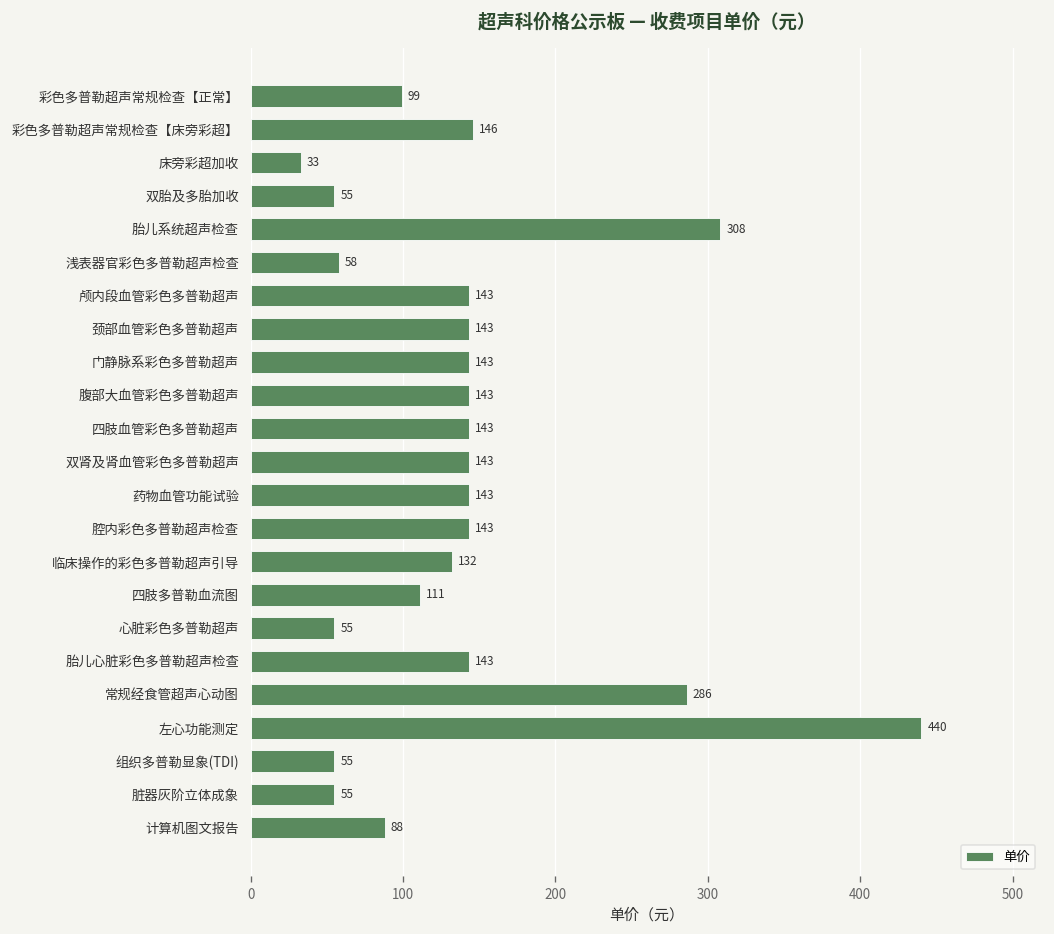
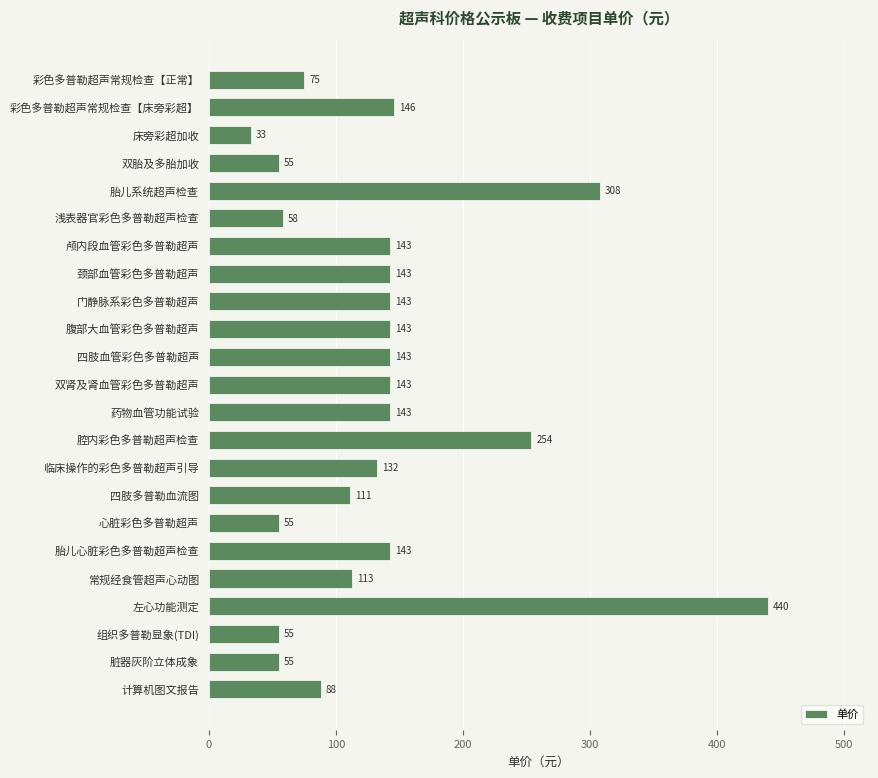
  {
-   "彩色多普勒超声常规检查【正常】": 99,
+   "彩色多普勒超声常规检查【正常】": 75,
    "彩色多普勒超声常规检查【床旁彩超】": 146,
    "床旁彩超加收": 33,
    "双胎及多胎加收": 55,
    "胎儿系统超声检查": 308,
    "浅表器官彩色多普勒超声检查": 58,
    "颅内段血管彩色多普勒超声": 143,
    "颈部血管彩色多普勒超声": 143,
    "门静脉系彩色多普勒超声": 143,
    "腹部大血管彩色多普勒超声": 143,
    "四肢血管彩色多普勒超声": 143,
    "双肾及肾血管彩色多普勒超声": 143,
    "药物血管功能试验": 143,
-   "腔内彩色多普勒超声检查": 143,
+   "腔内彩色多普勒超声检查": 254,
    "临床操作的彩色多普勒超声引导": 132,
    "四肢多普勒血流图": 111,
    "心脏彩色多普勒超声": 55,
    "胎儿心脏彩色多普勒超声检查": 143,
-   "常规经食管超声心动图": 286,
+   "常规经食管超声心动图": 113,
    "左心功能测定": 440,
    "组织多普勒显象(TDI)": 55,
    "脏器灰阶立体成象": 55,
    "计算机图文报告": 88
  }
